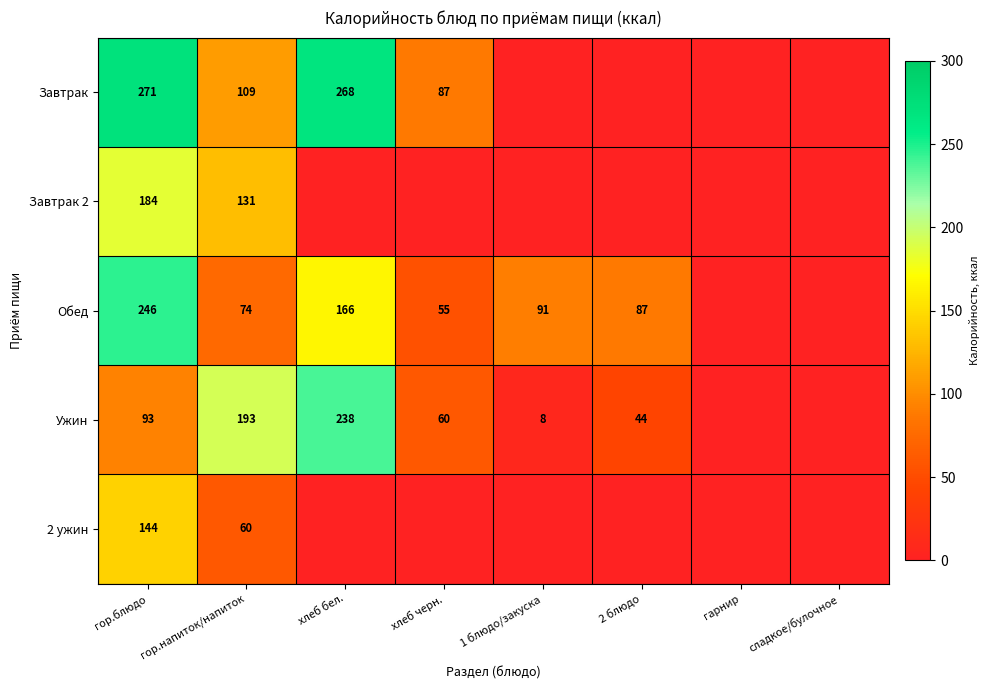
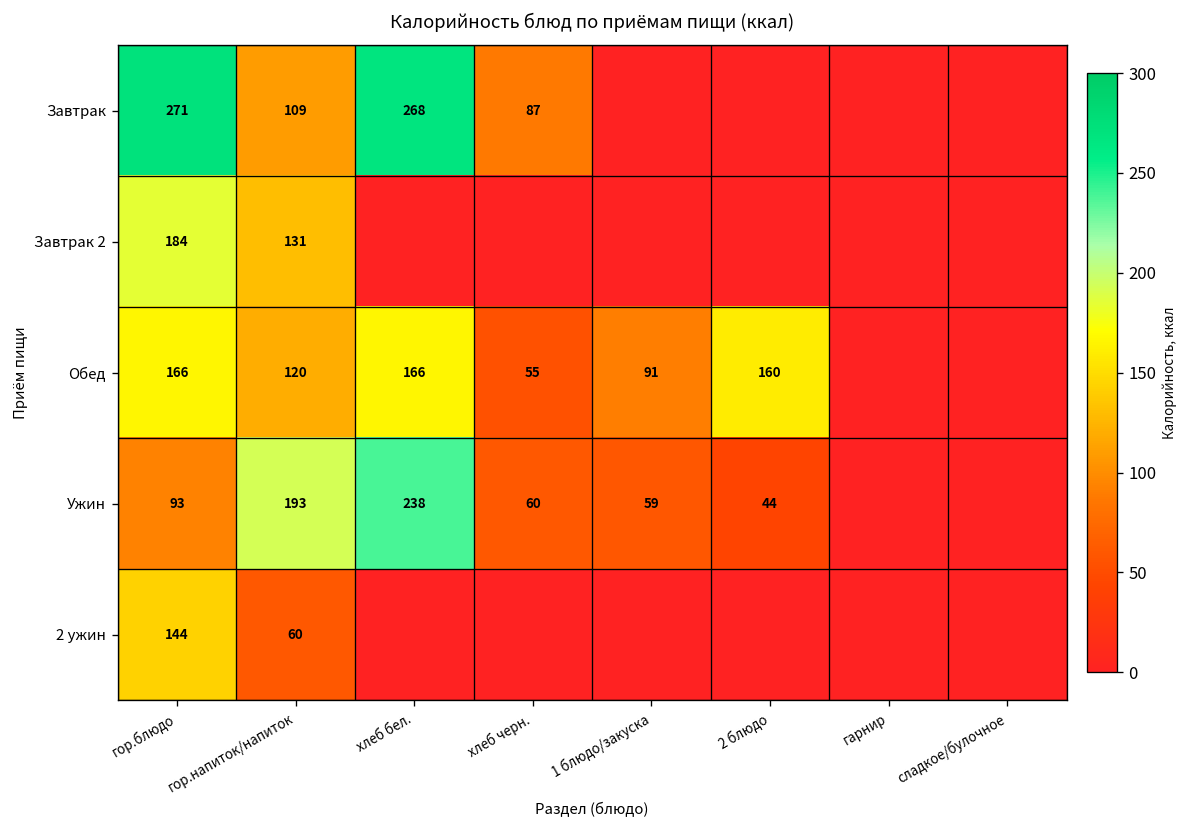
  {
    "Завтрак": {
      "гор.блюдо": 271,
      "гор.напиток/напиток": 109,
      "хлеб бел.": 268,
      "хлеб черн.": 87
    },
    "Завтрак 2": {
      "гор.блюдо": 184,
      "гор.напиток/напиток": 131
    },
    "Обед": {
-     "гор.блюдо": 246,
-     "гор.напиток/напиток": 74,
+     "гор.блюдо": 166,
+     "гор.напиток/напиток": 120,
      "хлеб бел.": 166,
      "хлеб черн.": 55,
      "1 блюдо/закуска": 91,
-     "2 блюдо": 87
+     "2 блюдо": 160
    },
    "Ужин": {
      "гор.блюдо": 93,
      "гор.напиток/напиток": 193,
      "хлеб бел.": 238,
      "хлеб черн.": 60,
-     "1 блюдо/закуска": 8,
+     "1 блюдо/закуска": 59,
      "2 блюдо": 44
    },
    "2 ужин": {
      "гор.блюдо": 144,
      "гор.напиток/напиток": 60
    }
  }
